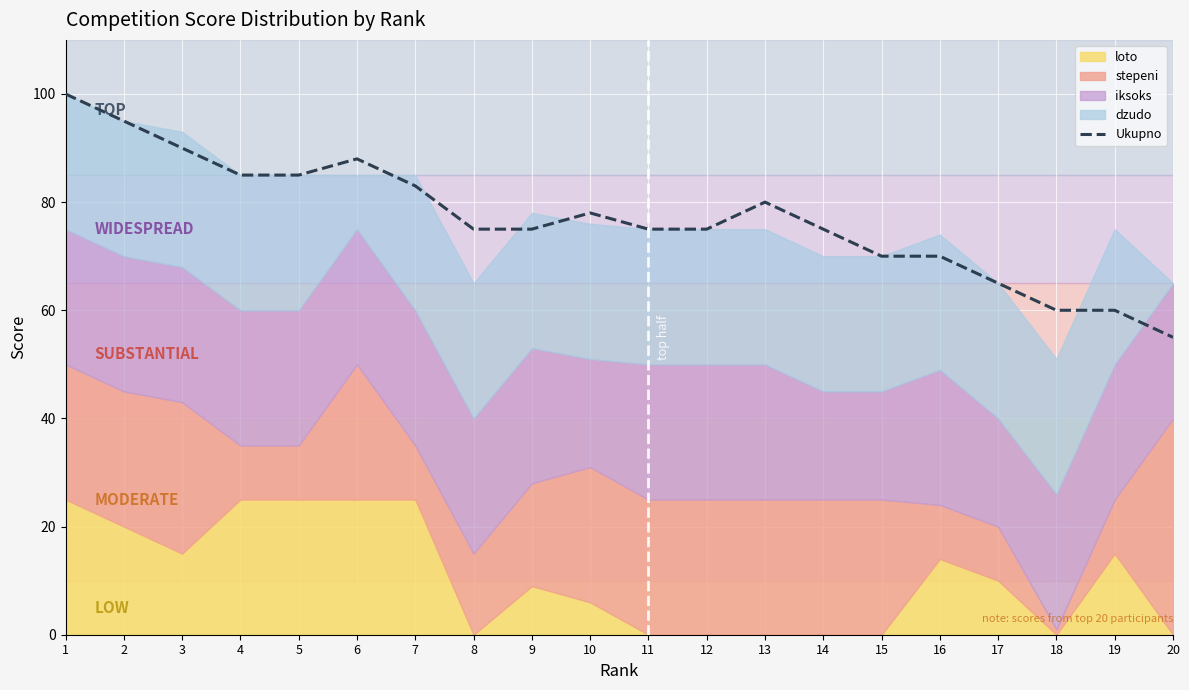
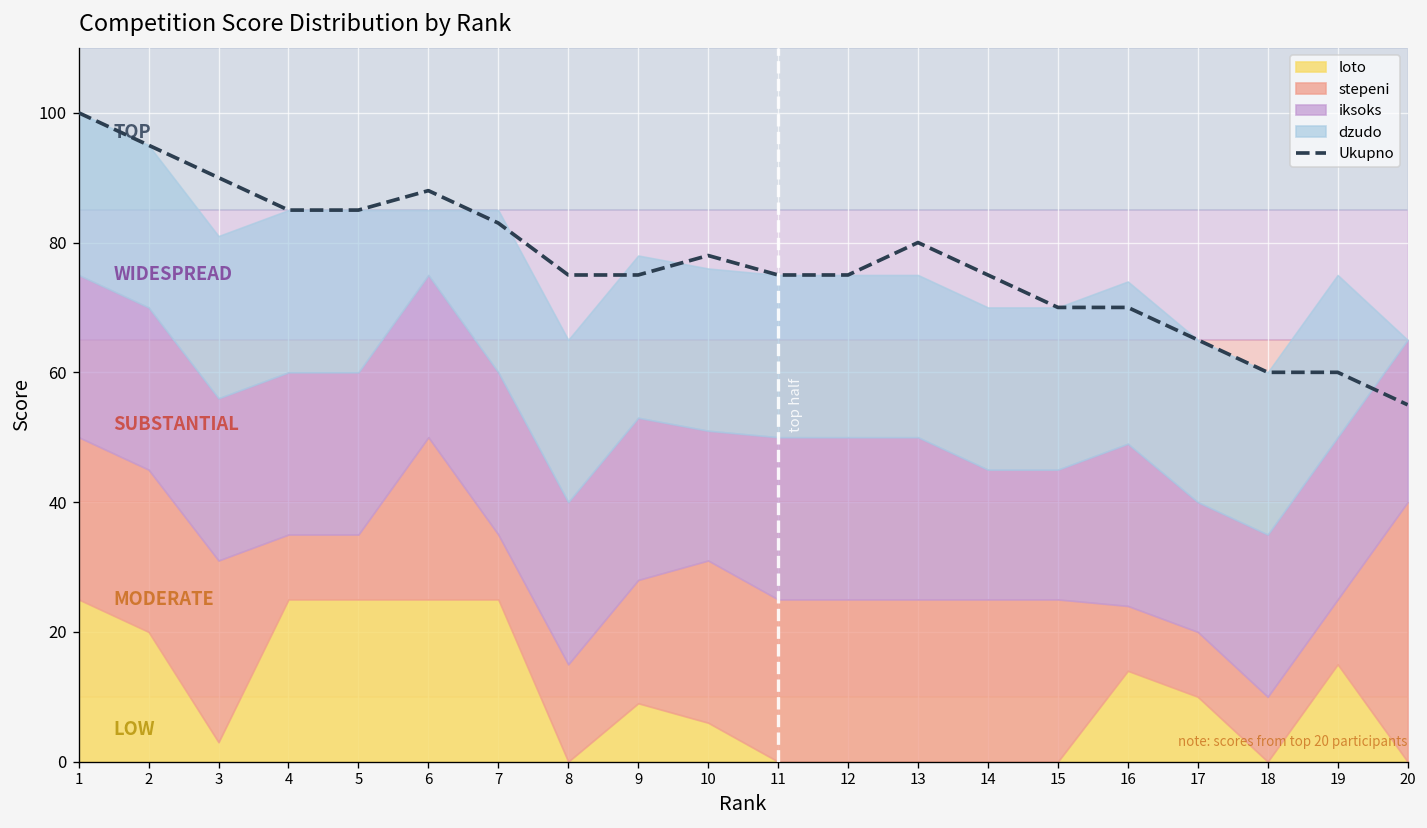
  {
    "loto": {
      "1": 25,
      "2": 20,
-     "3": 15,
+     "3": 3,
      "4": 25,
      "5": 25,
      "6": 25,
      "7": 25,
      "8": 0,
      "9": 9,
      "10": 6,
      "11": 0,
      "12": 0,
      "13": 0,
      "14": 0,
      "15": 0,
      "16": 14,
      "17": 10,
      "19": 15
    },
    "Ukupno": {
      "3": 90,
      "6": 88,
      "7": 83,
      "8": 75,
      "9": 75,
      "10": 78,
      "13": 80,
      "14": 75,
      "16": 70,
      "19": 60,
      "20": 55
    },
    "stepeni": {
      "1": 25,
      "2": 25,
      "3": 28,
      "4": 10,
      "5": 10,
      "6": 25,
      "7": 10,
      "8": 15,
      "9": 19,
      "10": 25,
      "11": 25,
      "12": 25,
      "13": 25,
      "14": 25,
      "15": 25,
      "16": 10,
      "17": 10,
-     "18": 1,
+     "18": 10,
      "19": 10,
      "20": 40
    }
  }
